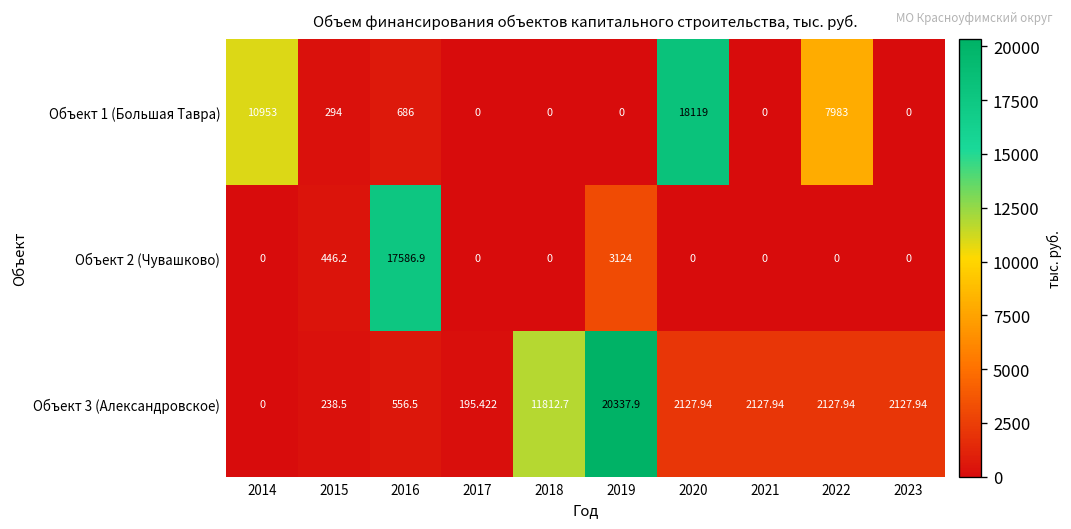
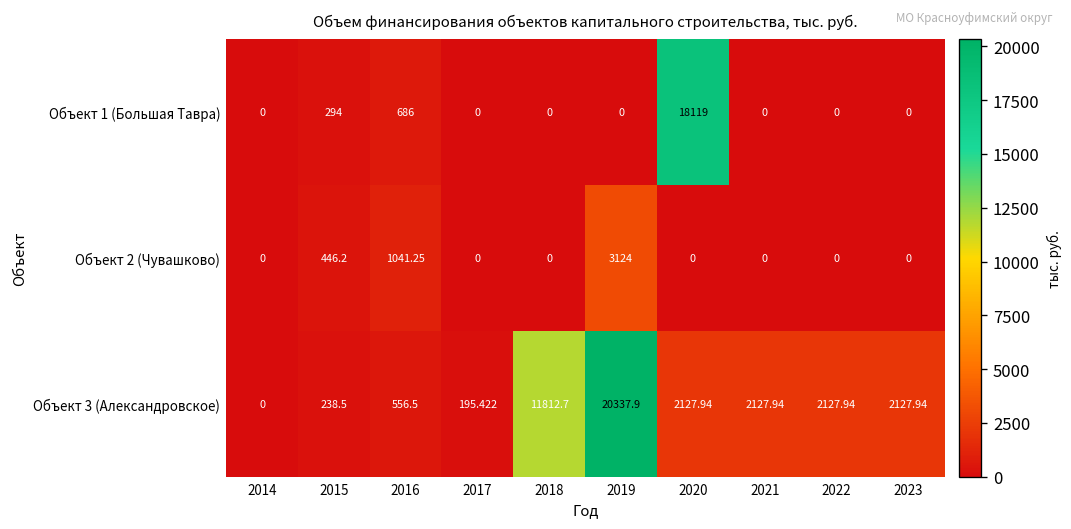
  {
    "Объект 1 (Большая Тавра)": {
-     "2014": 10953,
+     "2014": 0,
      "2015": 294,
      "2016": 686,
      "2017": 0,
      "2018": 0,
      "2019": 0,
      "2020": 18119,
      "2021": 0,
-     "2022": 7983,
+     "2022": 0,
      "2023": 0
    },
    "Объект 2 (Чувашково)": {
      "2014": 0,
      "2015": 446.2,
-     "2016": 17586.9,
+     "2016": 1041.25,
      "2017": 0,
      "2018": 0,
      "2019": 3124,
      "2020": 0,
      "2021": 0,
      "2022": 0,
      "2023": 0
    },
    "Объект 3 (Александровское)": {
      "2014": 0,
      "2015": 238.5,
      "2016": 556.5,
      "2017": 195.422,
      "2018": 11812.7,
      "2019": 20337.9,
      "2020": 2127.94,
      "2021": 2127.94,
      "2022": 2127.94,
      "2023": 2127.94
    }
  }
